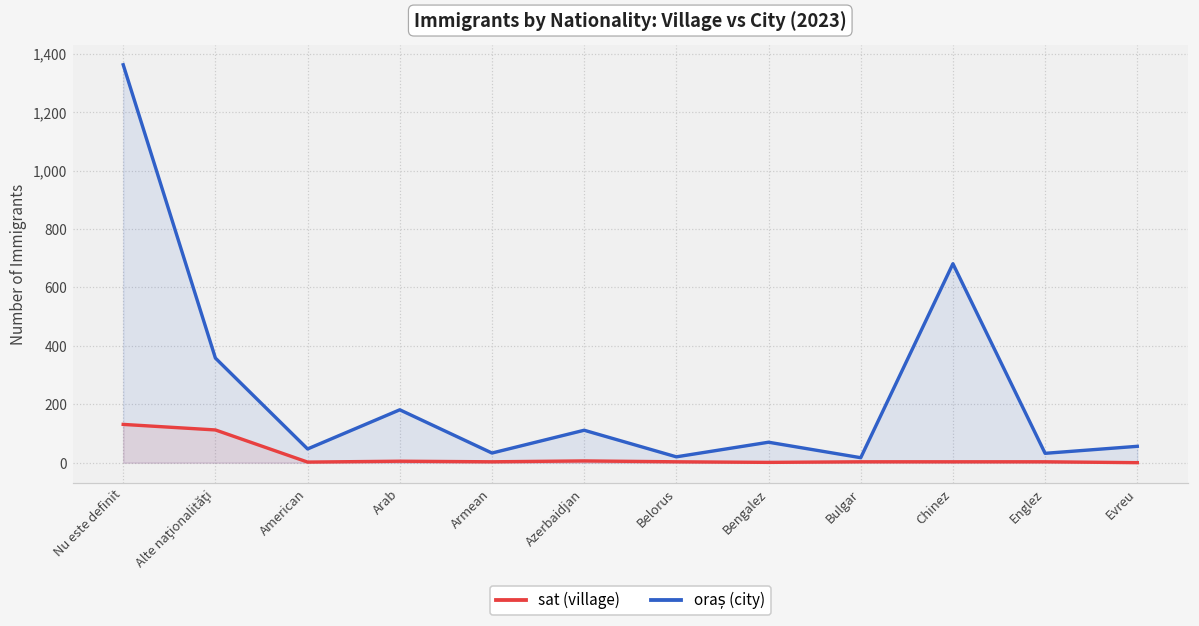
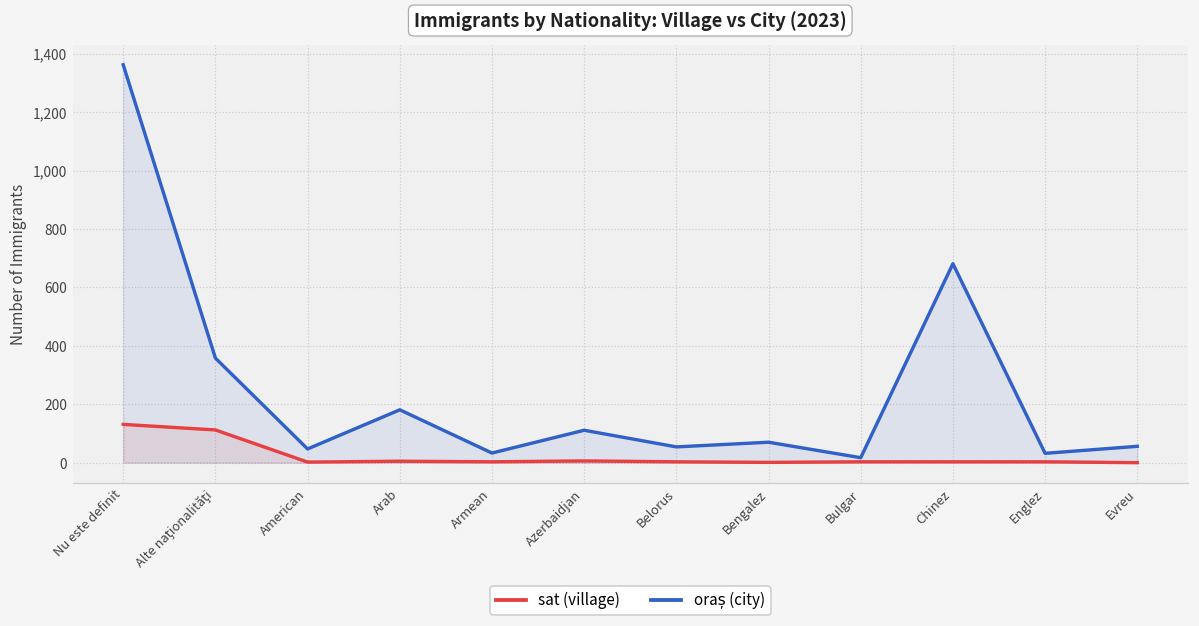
  {
    "sat (village)": {
      "Nu este definit": "130",
      "Alte naţionalităţi": "110",
      "American": "0",
      "Arab": "10",
      "Armean": "0",
      "Azerbaidjan": "10",
      "Belorus": "0",
      "Bengalez": "0",
      "Bulgar": "0",
      "Chinez": "0",
      "Englez": "0",
      "Evreu": "0"
    },
    "oraș (city)": {
      "Nu este definit": "1,360",
      "Alte naţionalităţi": "360",
      "American": "50",
      "Arab": "180",
      "Armean": "30",
      "Azerbaidjan": "110",
-     "Belorus": "20",
+     "Belorus": "50",
      "Bengalez": "70",
      "Bulgar": "20",
      "Chinez": "680",
      "Englez": "30",
      "Evreu": "60"
    }
  }
